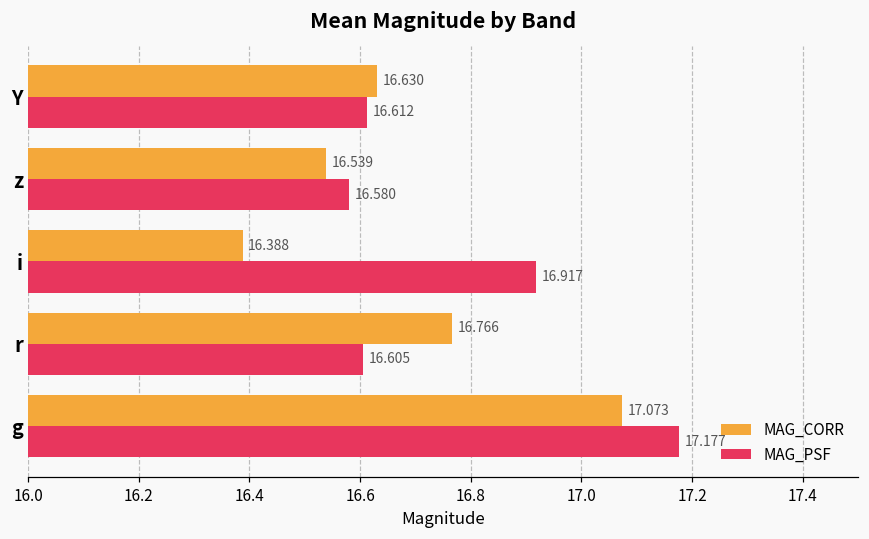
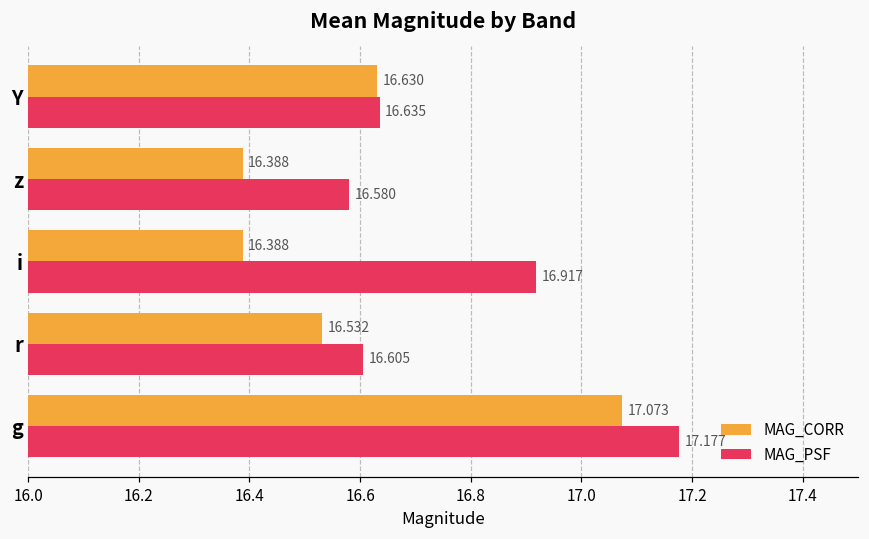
  {
    "MAG_CORR": {
      "Y": 16.630,
-     "z": 16.539,
+     "z": 16.388,
      "i": 16.388,
-     "r": 16.766,
+     "r": 16.532,
      "g": 17.073
    },
    "MAG_PSF": {
-     "Y": 16.612,
+     "Y": 16.635,
      "z": 16.580,
      "i": 16.917,
      "r": 16.605,
      "g": 17.177
    }
  }
